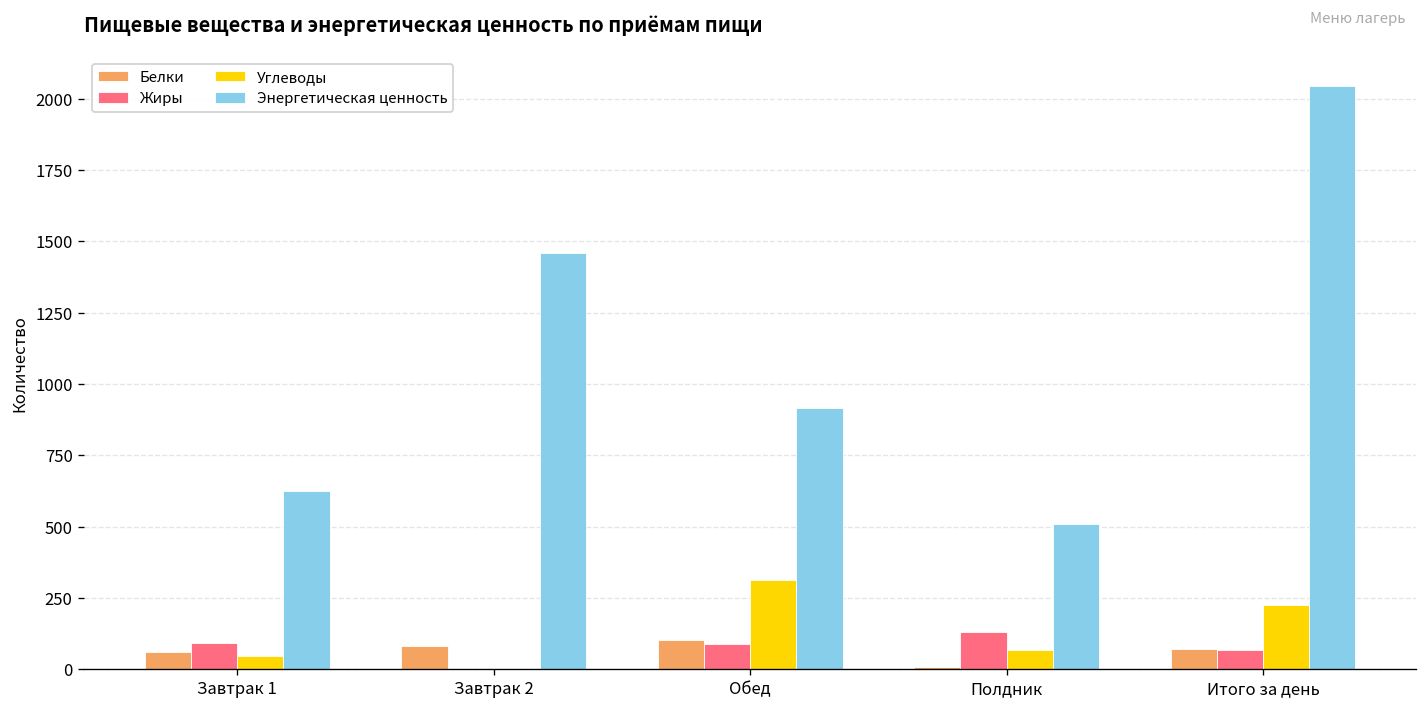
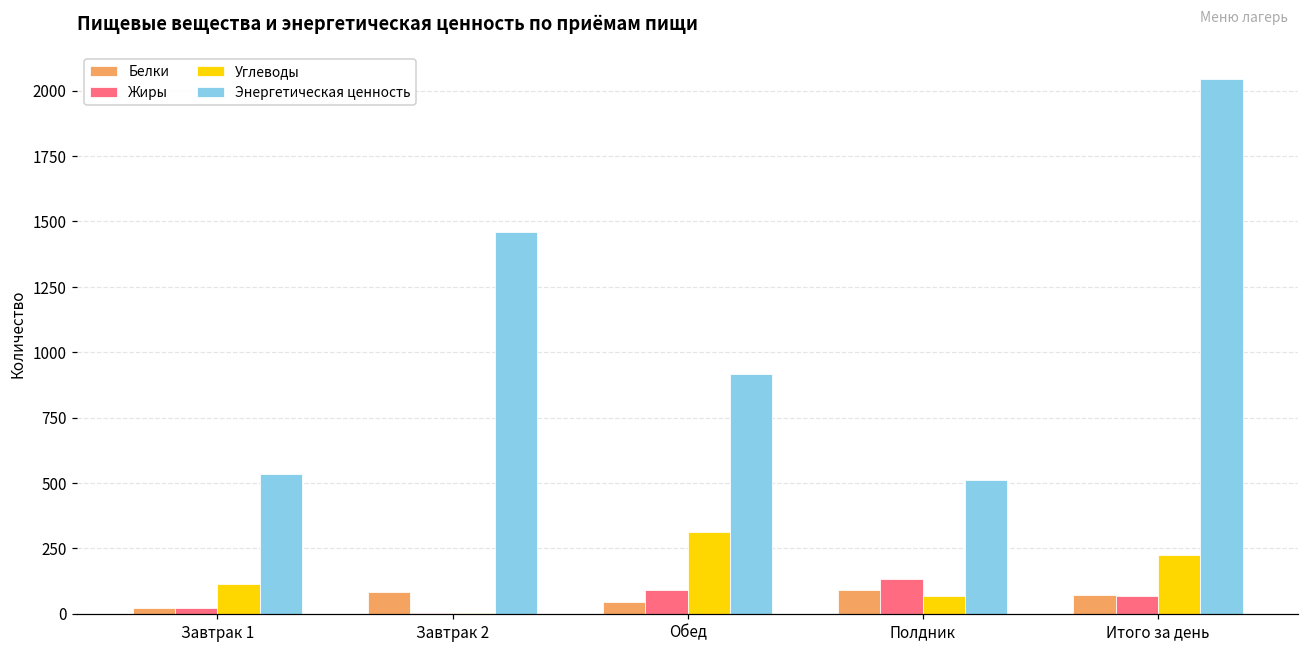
  {
    "Белки": {
-     "Завтрак 1": 60,
+     "Завтрак 1": 20,
      "Завтрак 2": 80,
-     "Обед": 100,
-     "Полдник": 10,
+     "Обед": 40,
+     "Полдник": 90,
      "Итого за день": 70
    },
    "Жиры": {
-     "Завтрак 1": 90,
+     "Завтрак 1": 20,
      "Обед": 90,
      "Полдник": 130,
      "Итого за день": 70
    },
    "Углеводы": {
-     "Завтрак 1": 50,
+     "Завтрак 1": 110,
      "Обед": 310,
      "Полдник": 70,
      "Итого за день": 220
    },
    "Энергетическая ценность": {
-     "Завтрак 1": 620,
+     "Завтрак 1": 530,
      "Завтрак 2": 1460,
      "Обед": 920,
      "Полдник": 510,
      "Итого за день": 2040
    }
  }
